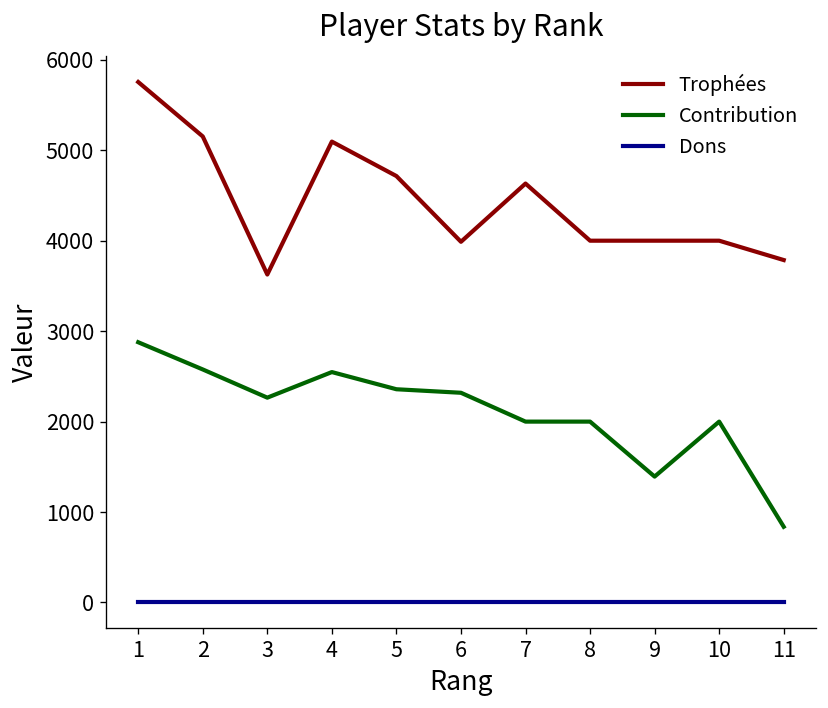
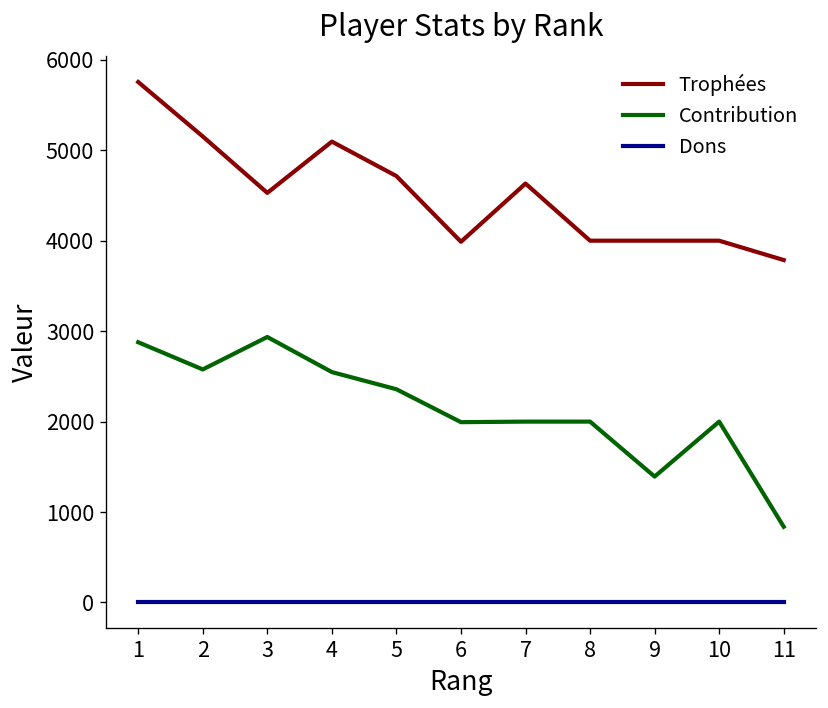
  {
    "Trophées": {
      "1": 5800,
      "2": 5200,
-     "3": 3600,
+     "3": 4500,
      "4": 5100,
      "5": 4700,
      "6": 4000,
      "7": 4600,
      "8": 4000,
      "9": 4000,
      "10": 4000,
      "11": 3800
    },
    "Contribution": {
      "1": 2900,
      "2": 2600,
-     "3": 2300,
+     "3": 2900,
      "4": 2500,
      "5": 2400,
-     "6": 2300,
+     "6": 2000,
      "7": 2000,
      "8": 2000,
      "9": 1400,
      "10": 2000,
      "11": 800
    },
    "Dons": {
      "1": 0,
      "2": 0,
      "3": 0,
      "4": 0,
      "5": 0,
      "6": 0,
      "7": 0,
      "8": 0,
      "9": 0,
      "10": 0,
      "11": 0
    }
  }
